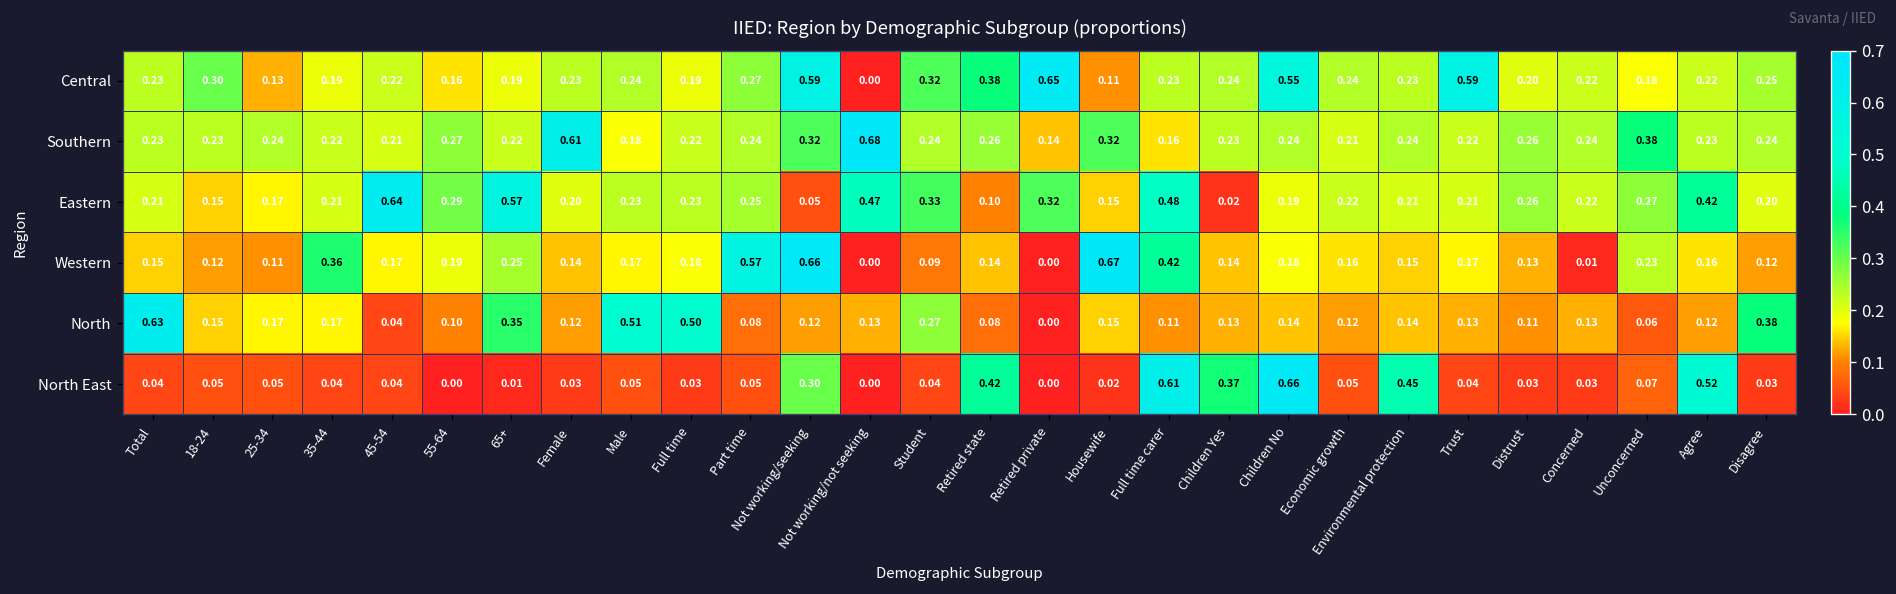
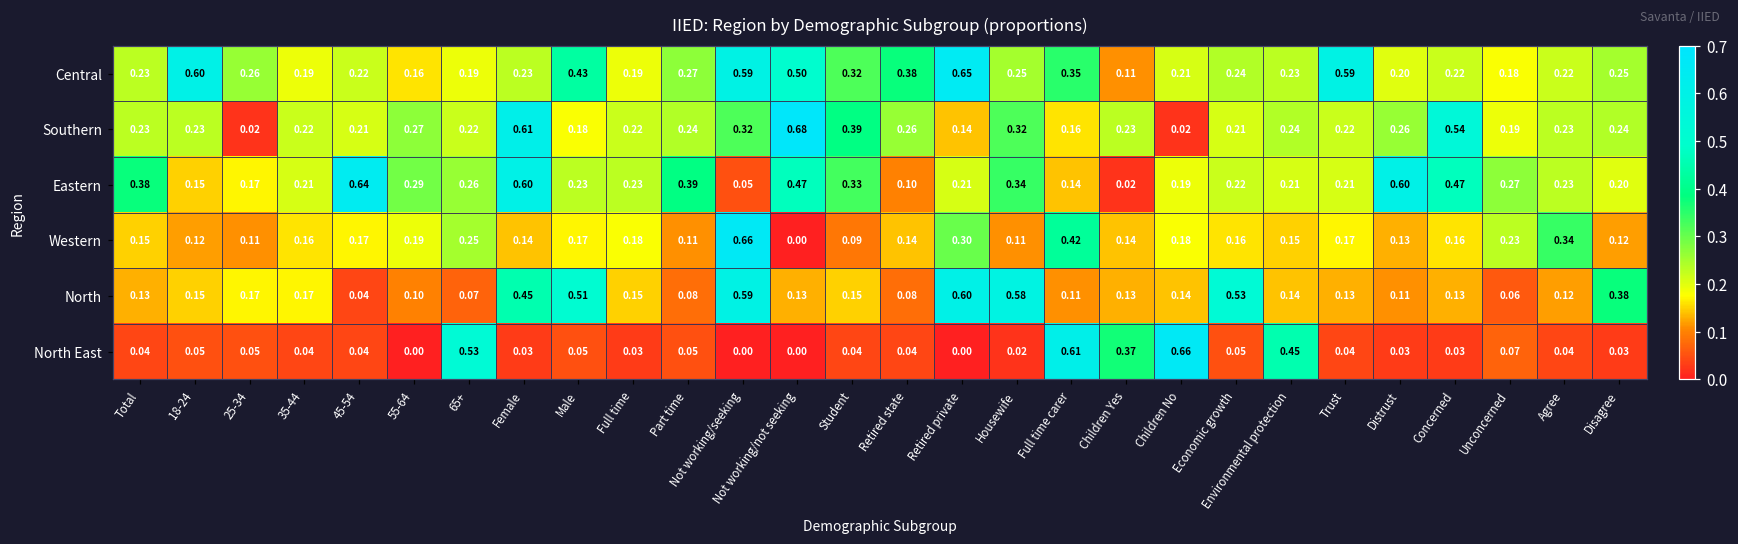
  {
    "Central": {
      "Total": 0.23,
-     "18-24": 0.30,
-     "25-34": 0.13,
+     "18-24": 0.60,
+     "25-34": 0.26,
      "35-44": 0.19,
      "45-54": 0.22,
      "55-64": 0.16,
      "65+": 0.19,
      "Female": 0.23,
-     "Male": 0.24,
+     "Male": 0.43,
      "Full time": 0.19,
      "Part time": 0.27,
      "Not working/seeking": 0.59,
-     "Not working/not seeking": 0.00,
+     "Not working/not seeking": 0.50,
      "Student": 0.32,
      "Retired state": 0.38,
      "Retired private": 0.65,
-     "Housewife": 0.11,
-     "Full time carer": 0.23,
-     "Children Yes": 0.24,
-     "Children No": 0.55,
+     "Housewife": 0.25,
+     "Full time carer": 0.35,
+     "Children Yes": 0.11,
+     "Children No": 0.21,
      "Economic growth": 0.24,
      "Environmental protection": 0.23,
      "Trust": 0.59,
      "Distrust": 0.20,
      "Concerned": 0.22,
      "Unconcerned": 0.18,
      "Agree": 0.22,
      "Disagree": 0.25
    },
    "Southern": {
      "Total": 0.23,
      "18-24": 0.23,
-     "25-34": 0.24,
+     "25-34": 0.02,
      "35-44": 0.22,
      "45-54": 0.21,
      "55-64": 0.27,
      "65+": 0.22,
      "Female": 0.61,
      "Male": 0.18,
      "Full time": 0.22,
      "Part time": 0.24,
      "Not working/seeking": 0.32,
      "Not working/not seeking": 0.68,
-     "Student": 0.24,
+     "Student": 0.39,
      "Retired state": 0.26,
      "Retired private": 0.14,
      "Housewife": 0.32,
      "Full time carer": 0.16,
      "Children Yes": 0.23,
-     "Children No": 0.24,
+     "Children No": 0.02,
      "Economic growth": 0.21,
      "Environmental protection": 0.24,
      "Trust": 0.22,
      "Distrust": 0.26,
-     "Concerned": 0.24,
-     "Unconcerned": 0.38,
+     "Concerned": 0.54,
+     "Unconcerned": 0.19,
      "Agree": 0.23,
      "Disagree": 0.24
    },
    "Eastern": {
-     "Total": 0.21,
+     "Total": 0.38,
      "18-24": 0.15,
      "25-34": 0.17,
      "35-44": 0.21,
      "45-54": 0.64,
      "55-64": 0.29,
-     "65+": 0.57,
-     "Female": 0.20,
+     "65+": 0.26,
+     "Female": 0.60,
      "Male": 0.23,
      "Full time": 0.23,
-     "Part time": 0.25,
+     "Part time": 0.39,
      "Not working/seeking": 0.05,
      "Not working/not seeking": 0.47,
      "Student": 0.33,
      "Retired state": 0.10,
-     "Retired private": 0.32,
-     "Housewife": 0.15,
-     "Full time carer": 0.48,
+     "Retired private": 0.21,
+     "Housewife": 0.34,
+     "Full time carer": 0.14,
      "Children Yes": 0.02,
      "Children No": 0.19,
      "Economic growth": 0.22,
      "Environmental protection": 0.21,
      "Trust": 0.21,
-     "Distrust": 0.26,
-     "Concerned": 0.22,
+     "Distrust": 0.60,
+     "Concerned": 0.47,
      "Unconcerned": 0.27,
-     "Agree": 0.42,
+     "Agree": 0.23,
      "Disagree": 0.20
    },
    "Western": {
      "Total": 0.15,
      "18-24": 0.12,
      "25-34": 0.11,
-     "35-44": 0.36,
+     "35-44": 0.16,
      "45-54": 0.17,
      "55-64": 0.19,
      "65+": 0.25,
      "Female": 0.14,
      "Male": 0.17,
      "Full time": 0.18,
-     "Part time": 0.57,
+     "Part time": 0.11,
      "Not working/seeking": 0.66,
      "Not working/not seeking": 0.00,
      "Student": 0.09,
      "Retired state": 0.14,
-     "Retired private": 0.00,
-     "Housewife": 0.67,
+     "Retired private": 0.30,
+     "Housewife": 0.11,
      "Full time carer": 0.42,
      "Children Yes": 0.14,
      "Children No": 0.18,
      "Economic growth": 0.16,
      "Environmental protection": 0.15,
      "Trust": 0.17,
      "Distrust": 0.13,
-     "Concerned": 0.01,
+     "Concerned": 0.16,
      "Unconcerned": 0.23,
-     "Agree": 0.16,
+     "Agree": 0.34,
      "Disagree": 0.12
    },
    "North": {
-     "Total": 0.63,
+     "Total": 0.13,
      "18-24": 0.15,
      "25-34": 0.17,
      "35-44": 0.17,
      "45-54": 0.04,
      "55-64": 0.10,
-     "65+": 0.35,
-     "Female": 0.12,
+     "65+": 0.07,
+     "Female": 0.45,
      "Male": 0.51,
-     "Full time": 0.50,
+     "Full time": 0.15,
      "Part time": 0.08,
-     "Not working/seeking": 0.12,
+     "Not working/seeking": 0.59,
      "Not working/not seeking": 0.13,
-     "Student": 0.27,
+     "Student": 0.15,
      "Retired state": 0.08,
-     "Retired private": 0.00,
-     "Housewife": 0.15,
+     "Retired private": 0.60,
+     "Housewife": 0.58,
      "Full time carer": 0.11,
      "Children Yes": 0.13,
      "Children No": 0.14,
-     "Economic growth": 0.12,
+     "Economic growth": 0.53,
      "Environmental protection": 0.14,
      "Trust": 0.13,
      "Distrust": 0.11,
      "Concerned": 0.13,
      "Unconcerned": 0.06,
      "Agree": 0.12,
      "Disagree": 0.38
    },
    "North East": {
      "Total": 0.04,
      "18-24": 0.05,
      "25-34": 0.05,
      "35-44": 0.04,
      "45-54": 0.04,
      "55-64": 0.00,
-     "65+": 0.01,
+     "65+": 0.53,
      "Female": 0.03,
      "Male": 0.05,
      "Full time": 0.03,
      "Part time": 0.05,
-     "Not working/seeking": 0.30,
+     "Not working/seeking": 0.00,
      "Not working/not seeking": 0.00,
      "Student": 0.04,
-     "Retired state": 0.42,
+     "Retired state": 0.04,
      "Retired private": 0.00,
      "Housewife": 0.02,
      "Full time carer": 0.61,
      "Children Yes": 0.37,
      "Children No": 0.66,
      "Economic growth": 0.05,
      "Environmental protection": 0.45,
      "Trust": 0.04,
      "Distrust": 0.03,
      "Concerned": 0.03,
      "Unconcerned": 0.07,
-     "Agree": 0.52,
+     "Agree": 0.04,
      "Disagree": 0.03
    }
  }
